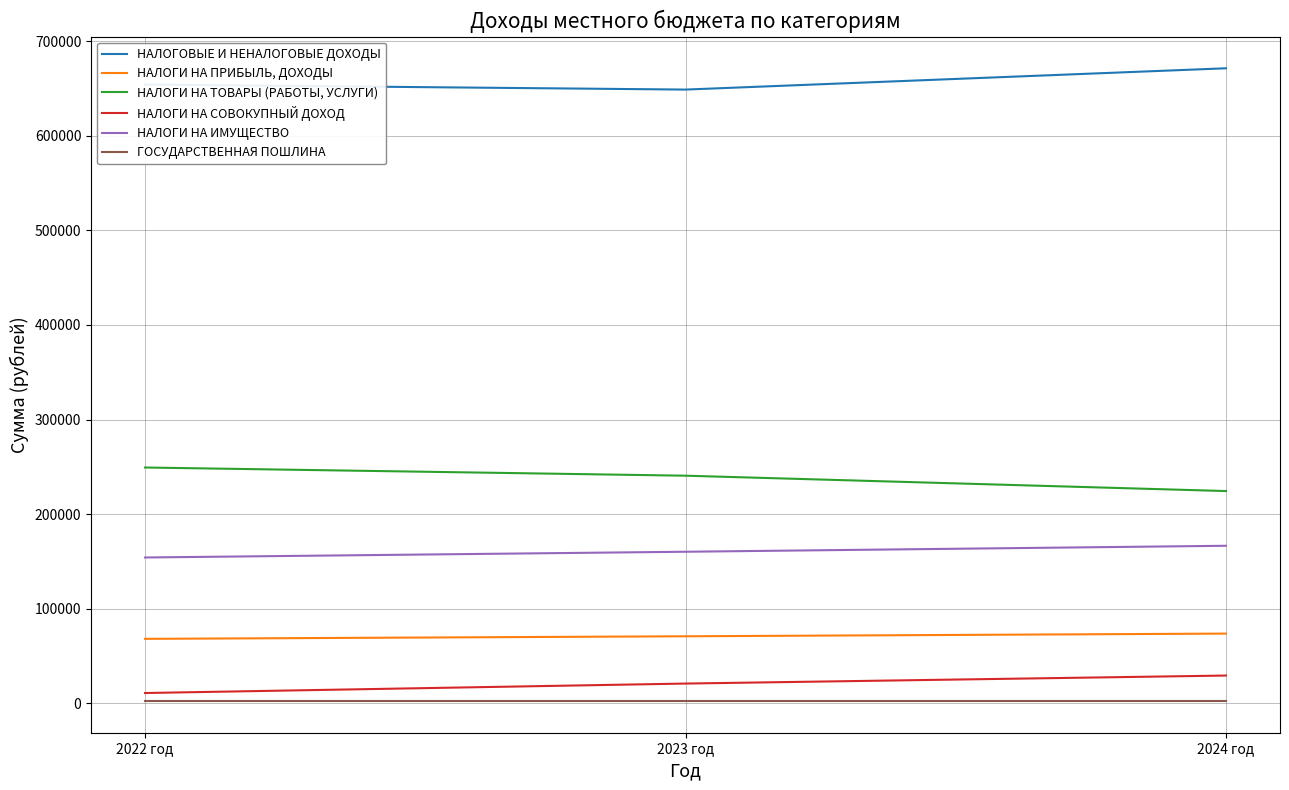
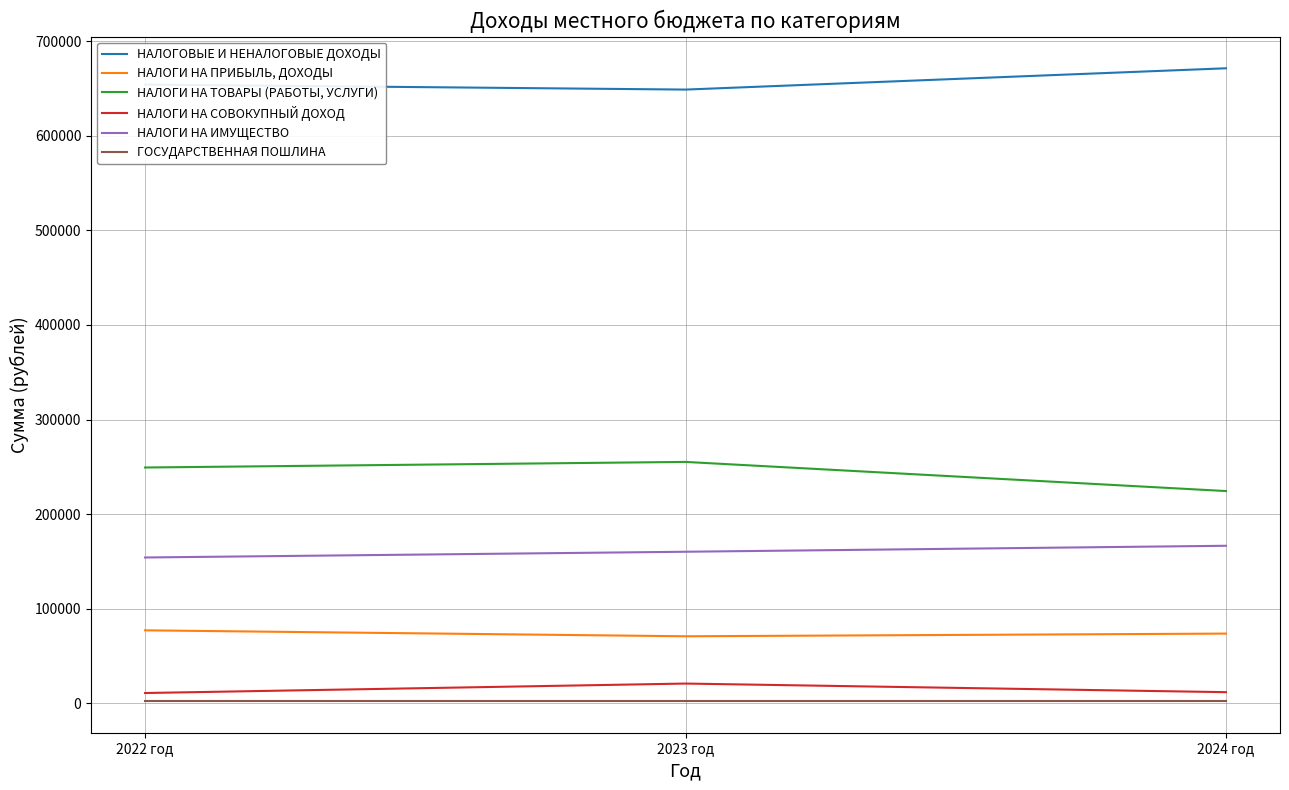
  {
    "НАЛОГОВЫЕ И НЕНАЛОГОВЫЕ ДОХОДЫ": {
      "2023 год": 650000,
      "2024 год": 670000
    },
    "НАЛОГИ НА ПРИБЫЛЬ, ДОХОДЫ": {
-     "2022 год": 70000,
+     "2022 год": 80000,
      "2023 год": 70000,
      "2024 год": 70000
    },
    "НАЛОГИ НА ТОВАРЫ (РАБОТЫ, УСЛУГИ)": {
      "2022 год": 250000,
-     "2023 год": 240000,
+     "2023 год": 260000,
      "2024 год": 220000
    },
    "НАЛОГИ НА СОВОКУПНЫЙ ДОХОД": {
      "2022 год": 10000,
      "2023 год": 20000,
-     "2024 год": 30000
+     "2024 год": 10000
    },
    "НАЛОГИ НА ИМУЩЕСТВО": {
      "2022 год": 150000,
      "2023 год": 160000,
      "2024 год": 170000
    },
    "ГОСУДАРСТВЕННАЯ ПОШЛИНА": {
      "2022 год": 0,
      "2023 год": 0,
      "2024 год": 0
    }
  }
